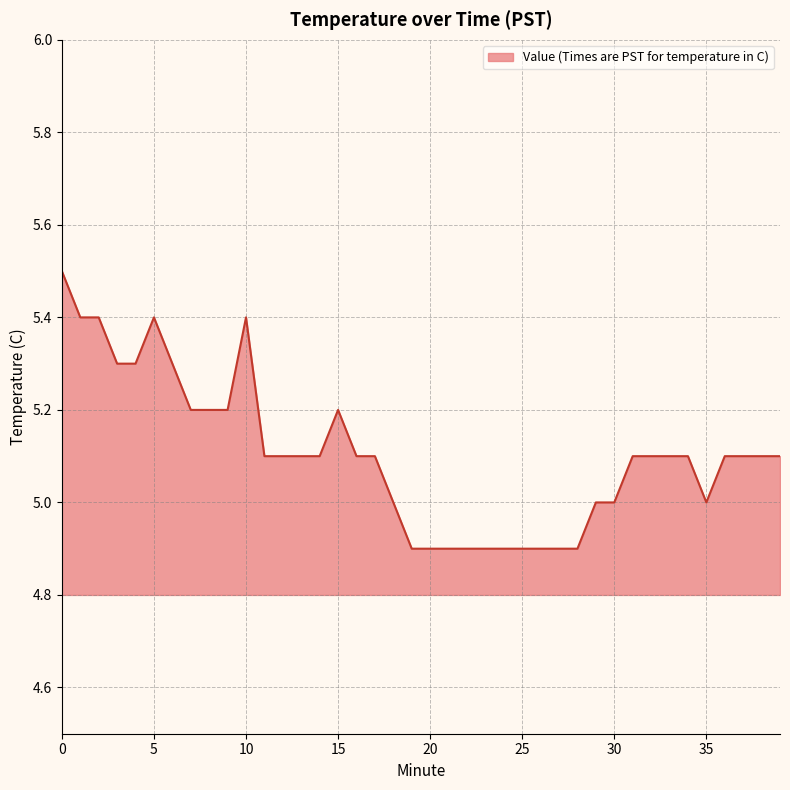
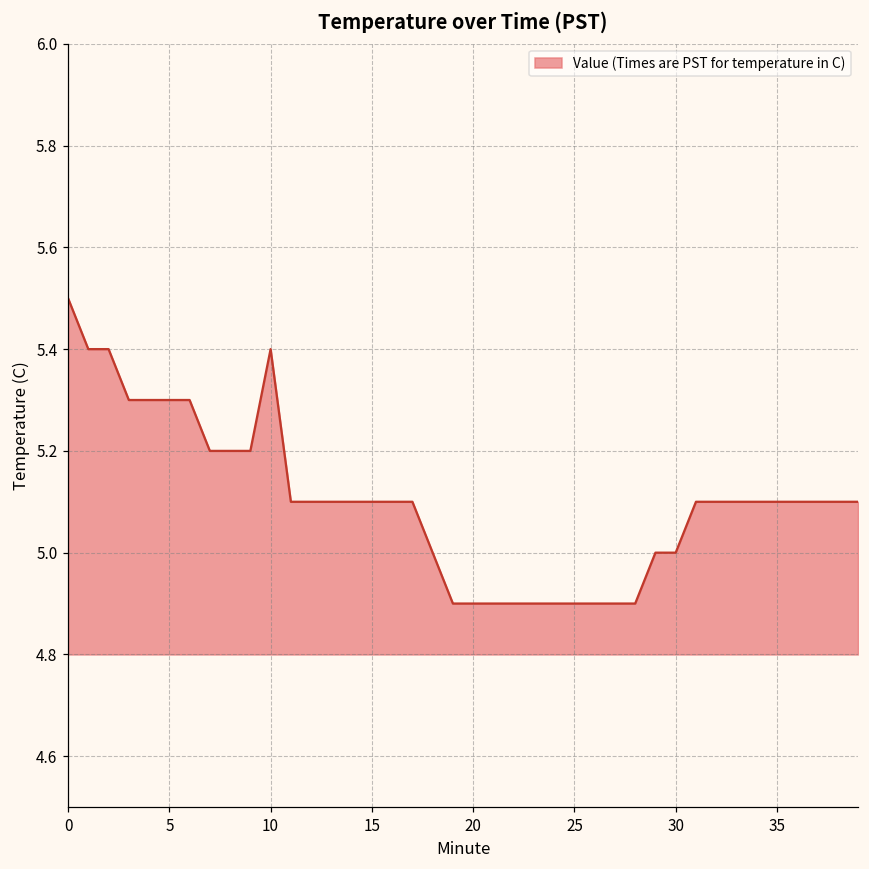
  {
    "0": 5.5,
-   "5": 5.4,
+   "5": 5.3,
    "10": 5.4,
-   "15": 5.2,
+   "15": 5.1,
    "20": 4.9,
    "25": 4.9,
    "30": 5.0,
-   "35": 5.0
+   "35": 5.1
  }
